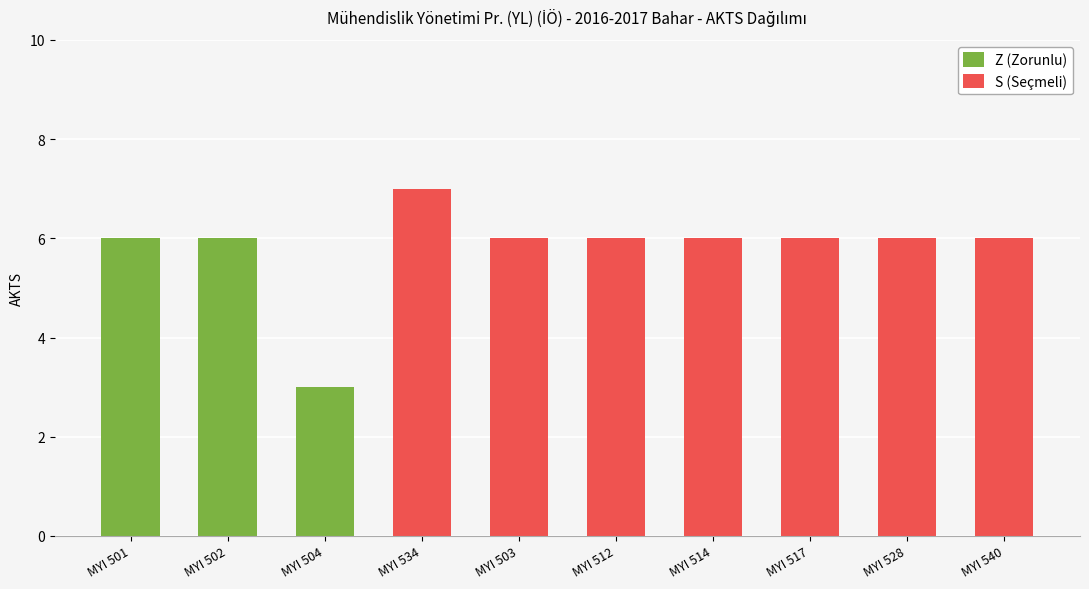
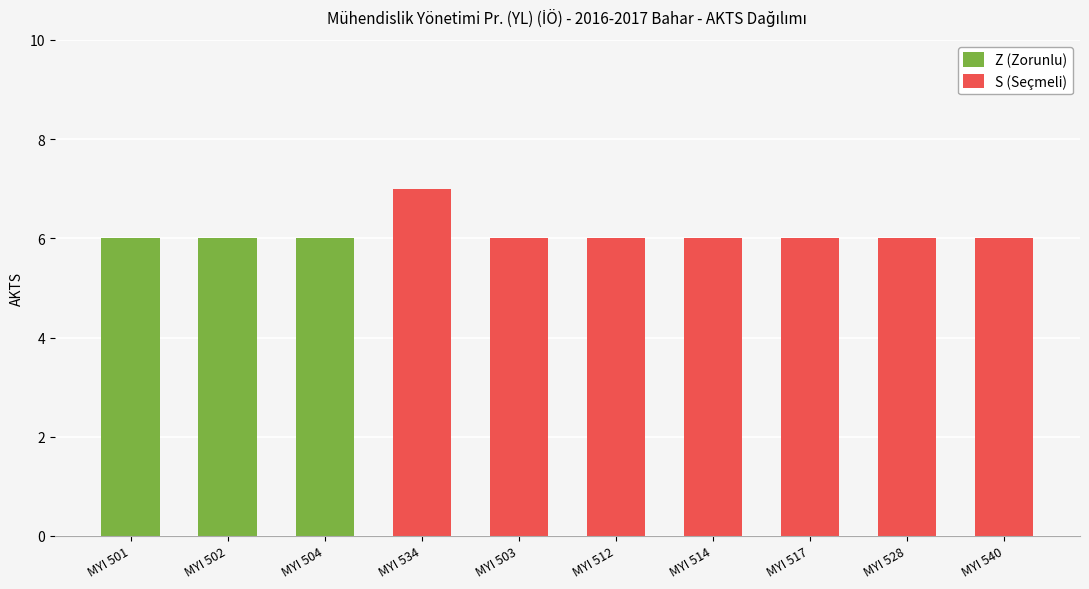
  {
    "Z (Zorunlu)": {
      "MYI 501": 6,
      "MYI 502": 6,
-     "MYI 504": 3,
+     "MYI 504": 6,
      "MYI 534": 0,
      "MYI 503": 0,
      "MYI 512": 0,
      "MYI 514": 0,
      "MYI 517": 0,
      "MYI 528": 0,
      "MYI 540": 0
    },
    "S (Seçmeli)": {
      "MYI 501": 0,
      "MYI 502": 0,
      "MYI 504": 0,
      "MYI 534": 7,
      "MYI 503": 6,
      "MYI 512": 6,
      "MYI 514": 6,
      "MYI 517": 6,
      "MYI 528": 6,
      "MYI 540": 6
    }
  }
